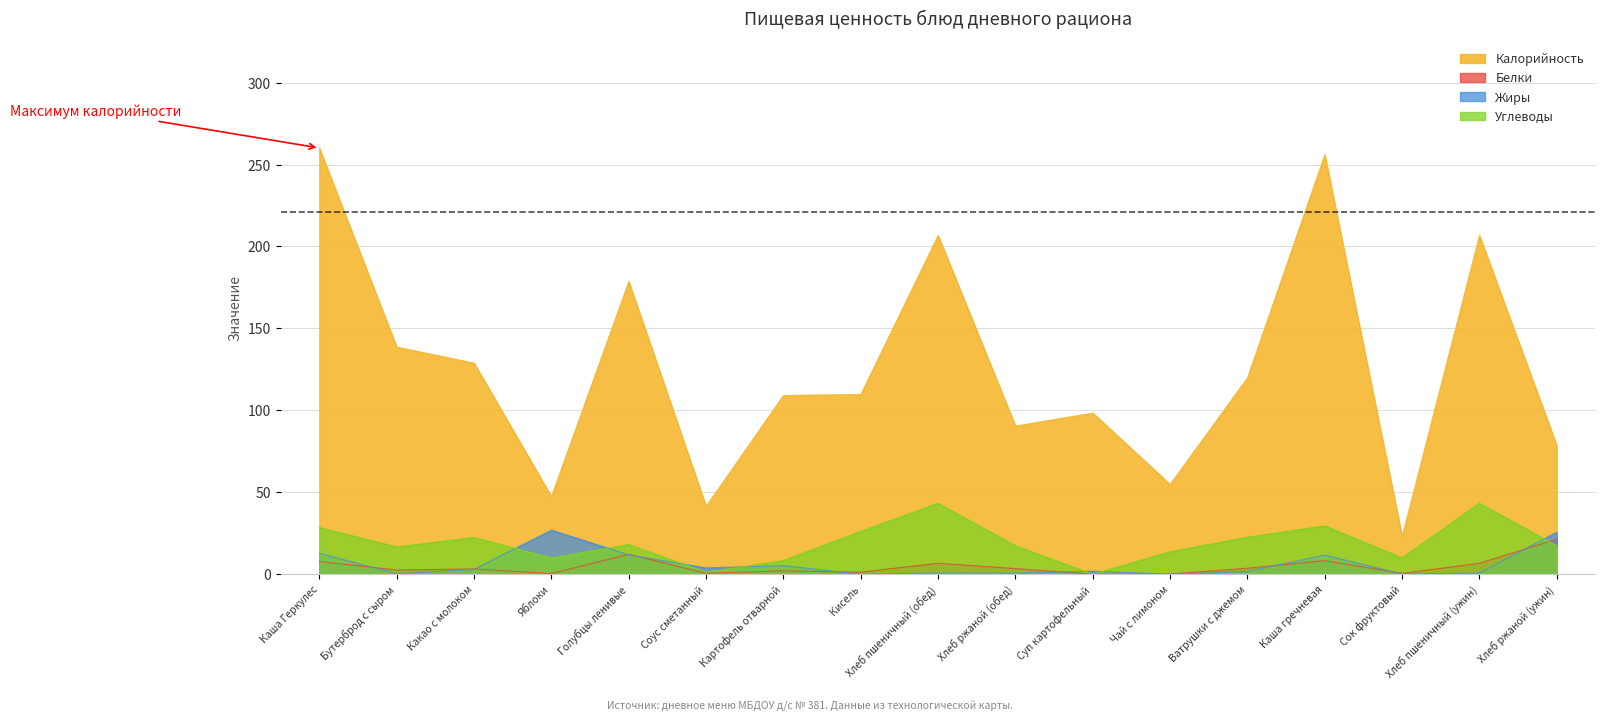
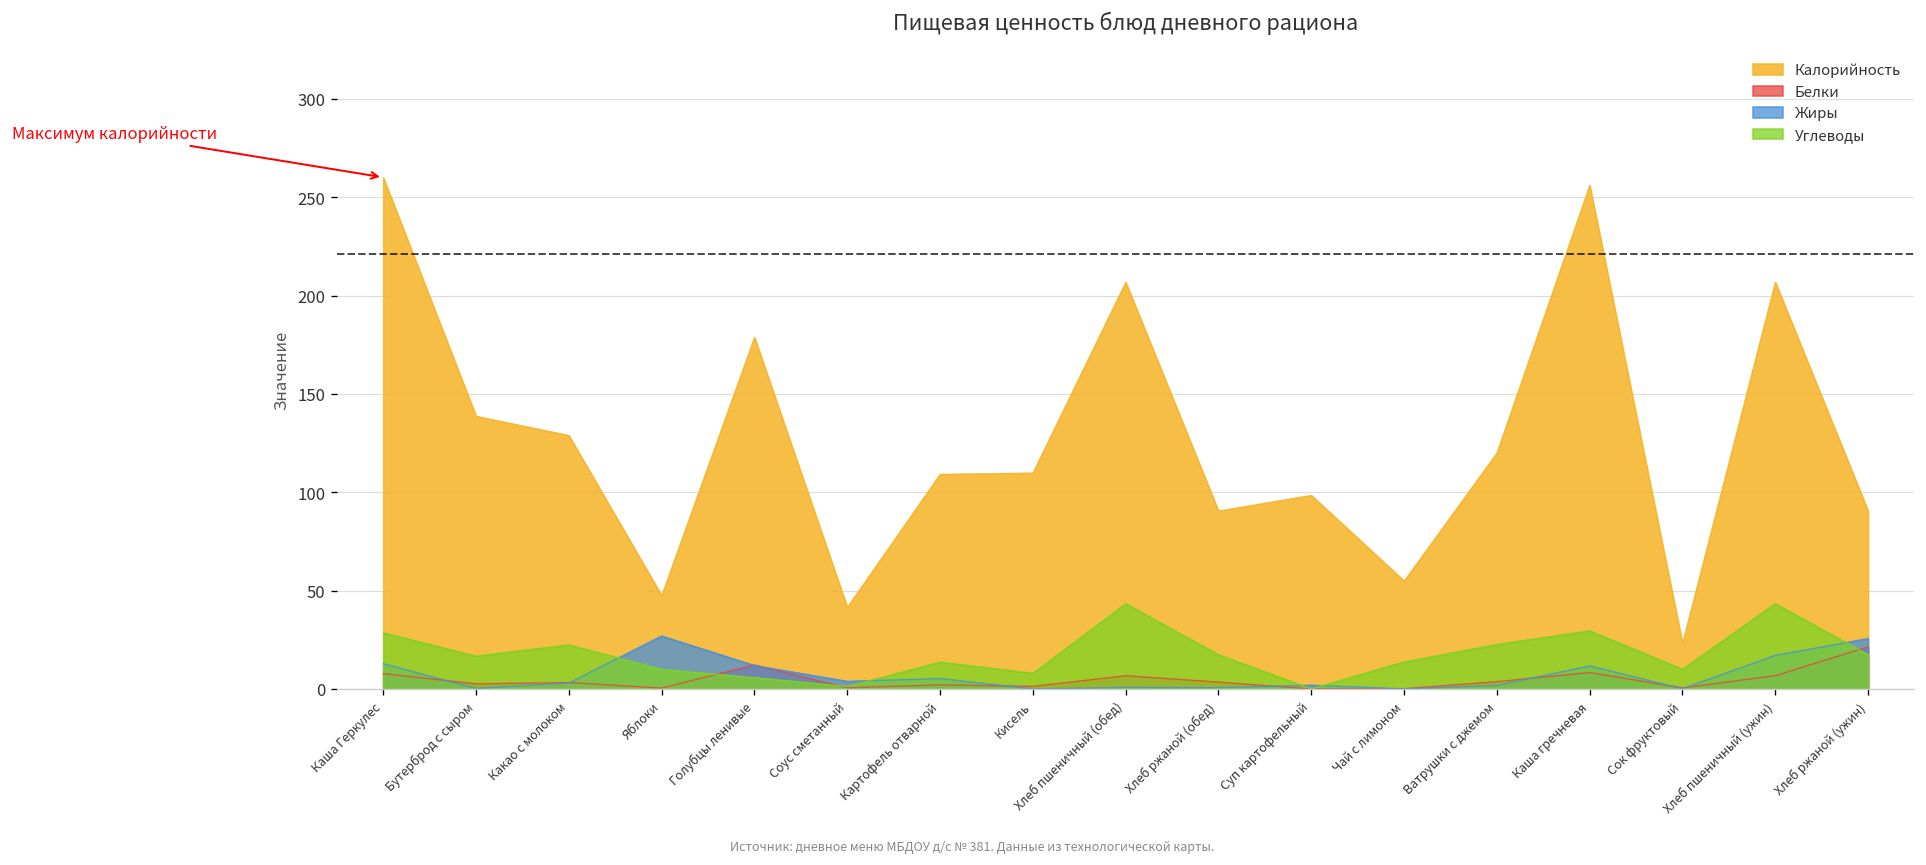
  {
    "Калорийность": {
      "Каша Геркулес": 260,
      "Бутерброд с сыром": 139,
      "Какао с молоком": 129,
      "Яблоки": 47,
      "Голубцы ленивые": 179,
      "Соус сметанный": 42,
      "Картофель отварной": 109,
      "Кисель": 110,
      "Хлеб пшеничный (обед)": 207,
      "Хлеб ржаной (обед)": 90,
      "Суп картофельный": 98,
      "Чай с лимоном": 55,
      "Ватрушки с джемом": 120,
      "Каша гречневая": 256,
      "Сок фруктовый": 23,
      "Хлеб пшеничный (ужин)": 207,
-     "Хлеб ржаной (ужин)": 79
+     "Хлеб ржаной (ужин)": 90
    },
    "Белки": {
      "Каша Геркулес": 8,
      "Бутерброд с сыром": 3,
      "Яблоки": 0,
      "Картофель отварной": 2,
      "Хлеб пшеничный (обед)": 7,
      "Хлеб ржаной (обед)": 3,
      "Ватрушки с джемом": 4,
      "Каша гречневая": 8,
      "Хлеб пшеничный (ужин)": 7,
      "Хлеб ржаной (ужин)": 21
    },
    "Жиры": {
      "Каша Геркулес": 13,
      "Бутерброд с сыром": 0,
      "Яблоки": 27,
      "Соус сметанный": 4,
      "Картофель отварной": 5,
      "Хлеб пшеничный (обед)": 1,
      "Хлеб ржаной (обед)": 1,
      "Суп картофельный": 2,
      "Ватрушки с джемом": 2,
      "Каша гречневая": 12,
-     "Хлеб пшеничный (ужин)": 1,
+     "Хлеб пшеничный (ужин)": 17,
      "Хлеб ржаной (ужин)": 26
    },
    "Углеводы": {
      "Каша Геркулес": 29,
      "Бутерброд с сыром": 17,
      "Какао с молоком": 22,
      "Яблоки": 10,
-     "Голубцы ленивые": 18,
-     "Картофель отварной": 8,
-     "Кисель": 26,
+     "Голубцы ленивые": 6,
+     "Картофель отварной": 14,
+     "Кисель": 8,
      "Хлеб пшеничный (обед)": 43,
      "Хлеб ржаной (обед)": 17,
      "Чай с лимоном": 14,
      "Ватрушки с джемом": 23,
      "Каша гречневая": 30,
      "Сок фруктовый": 10,
      "Хлеб пшеничный (ужин)": 43,
      "Хлеб ржаной (ужин)": 17
    }
  }
